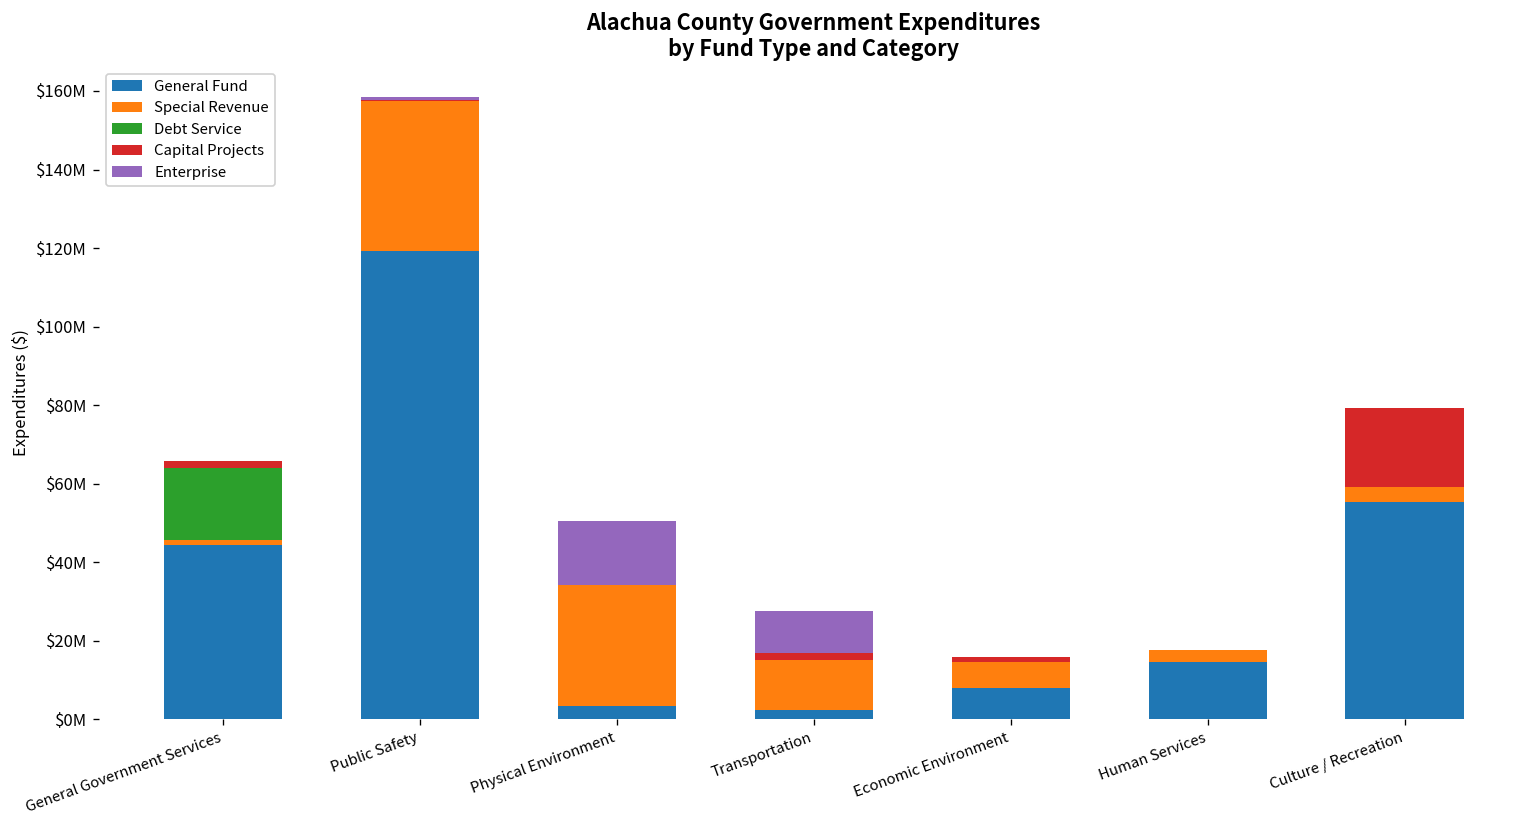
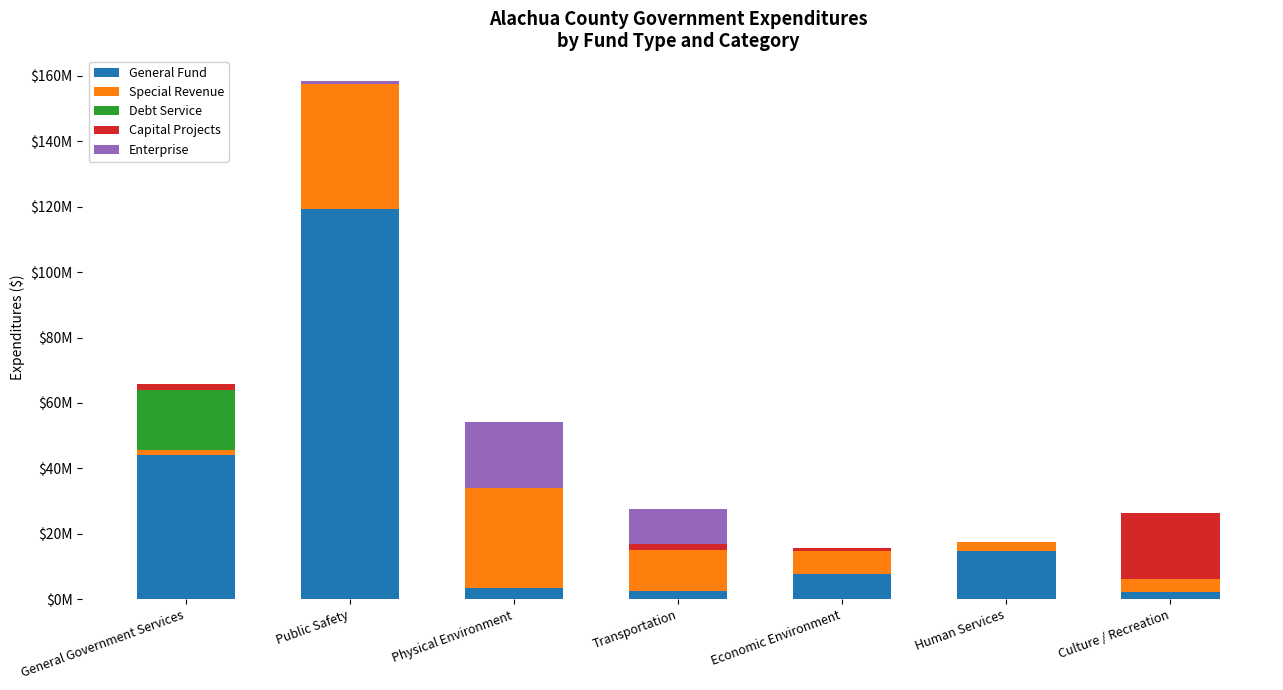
  {
    "General Fund": {
      "General Government Services": "$44000000",
      "Public Safety": "$119000000",
      "Physical Environment": "$3000000",
      "Transportation": "$2000000",
      "Economic Environment": "$8000000",
      "Human Services": "$15000000",
-     "Culture / Recreation": "$55000000"
+     "Culture / Recreation": "$2000000"
    },
    "Special Revenue": {
      "General Government Services": "$1000000",
      "Public Safety": "$38000000",
      "Physical Environment": "$31000000",
      "Transportation": "$13000000",
      "Economic Environment": "$7000000",
      "Human Services": "$3000000",
      "Culture / Recreation": "$4000000"
    },
    "Debt Service": {
      "General Government Services": "$18000000",
      "Public Safety": "$0",
      "Physical Environment": "$0",
      "Transportation": "$0",
      "Economic Environment": "$0",
      "Human Services": "$0",
      "Culture / Recreation": "$0"
    },
    "Capital Projects": {
      "General Government Services": "$2000000",
      "Physical Environment": "$0",
      "Transportation": "$2000000",
      "Economic Environment": "$1000000",
      "Human Services": "$0",
      "Culture / Recreation": "$20000000"
    },
    "Enterprise": {
      "General Government Services": "$0",
-     "Physical Environment": "$16000000",
+     "Physical Environment": "$20000000",
      "Transportation": "$11000000",
      "Economic Environment": "$0",
      "Human Services": "$0",
      "Culture / Recreation": "$0"
    }
  }
